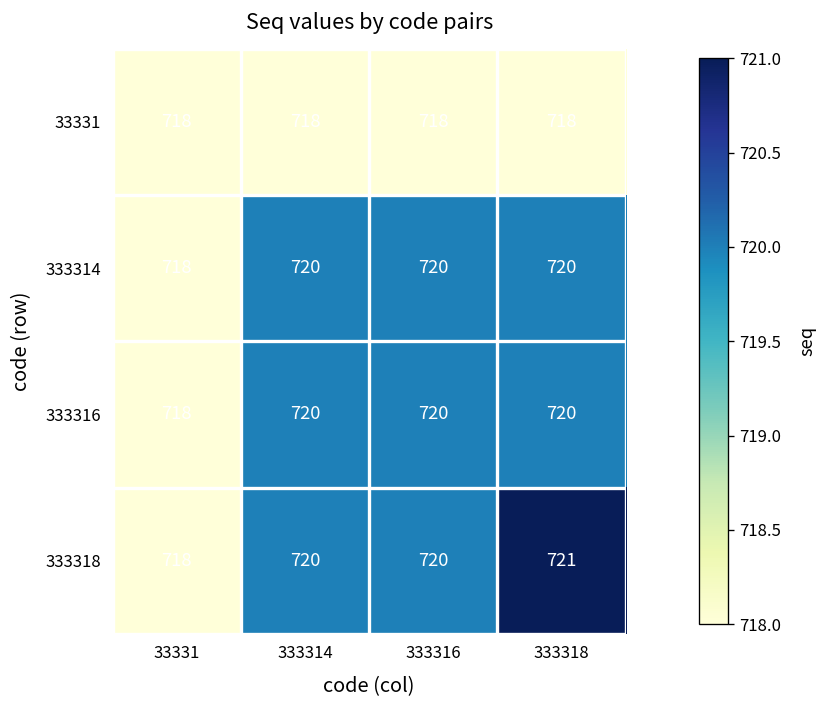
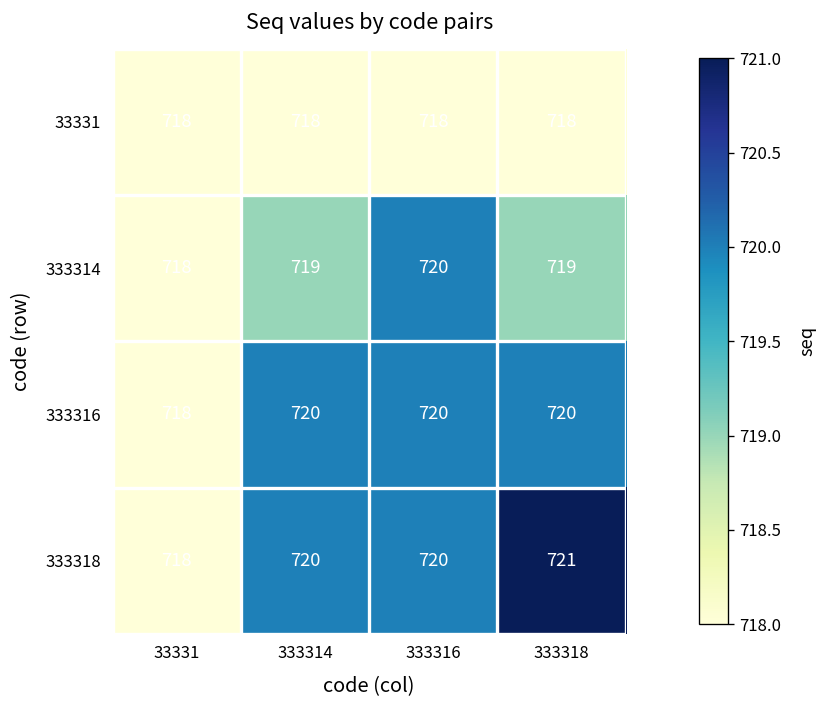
  {
    "333314": {
-     "333314": 720,
+     "333314": 719,
      "333316": 720,
-     "333318": 720
+     "333318": 719
    },
    "333316": {
      "333314": 720,
      "333316": 720,
      "333318": 720
    },
    "333318": {
      "333314": 720,
      "333316": 720,
      "333318": 721
    }
  }
